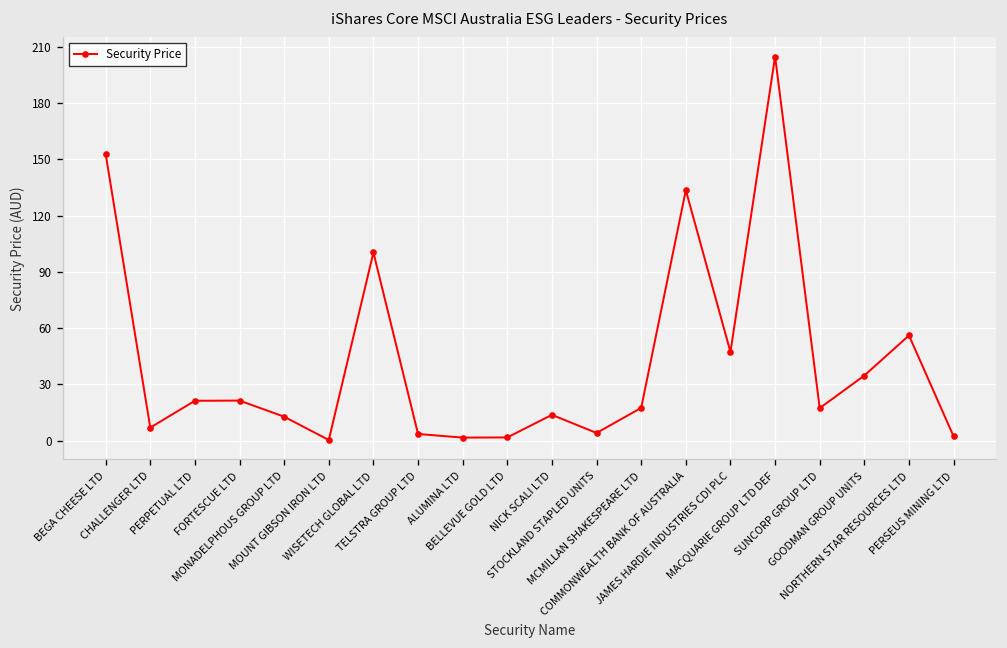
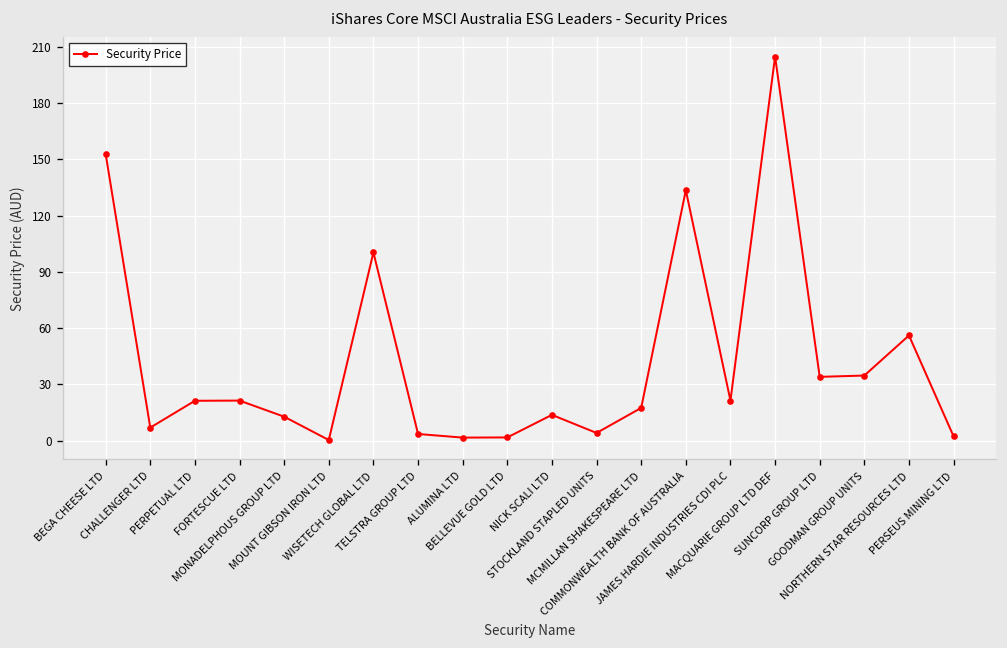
  {
    "BEGA CHEESE LTD": 153,
    "CHALLENGER LTD": 7,
    "PERPETUAL LTD": 21,
    "FORTESCUE LTD": 21,
    "MONADELPHOUS GROUP LTD": 13,
    "MOUNT GIBSON IRON LTD": 0,
    "WISETECH GLOBAL LTD": 100,
    "TELSTRA GROUP LTD": 4,
    "ALUMINA LTD": 2,
    "BELLEVUE GOLD LTD": 2,
    "NICK SCALI LTD": 14,
    "STOCKLAND STAPLED UNITS": 4,
    "MCMILLAN SHAKESPEARE LTD": 18,
    "COMMONWEALTH BANK OF AUSTRALIA": 133,
-   "JAMES HARDIE INDUSTRIES CDI PLC": 47,
+   "JAMES HARDIE INDUSTRIES CDI PLC": 21,
    "MACQUARIE GROUP LTD DEF": 205,
-   "SUNCORP GROUP LTD": 17,
+   "SUNCORP GROUP LTD": 34,
    "GOODMAN GROUP UNITS": 35,
    "NORTHERN STAR RESOURCES LTD": 56,
    "PERSEUS MINING LTD": 2
  }
